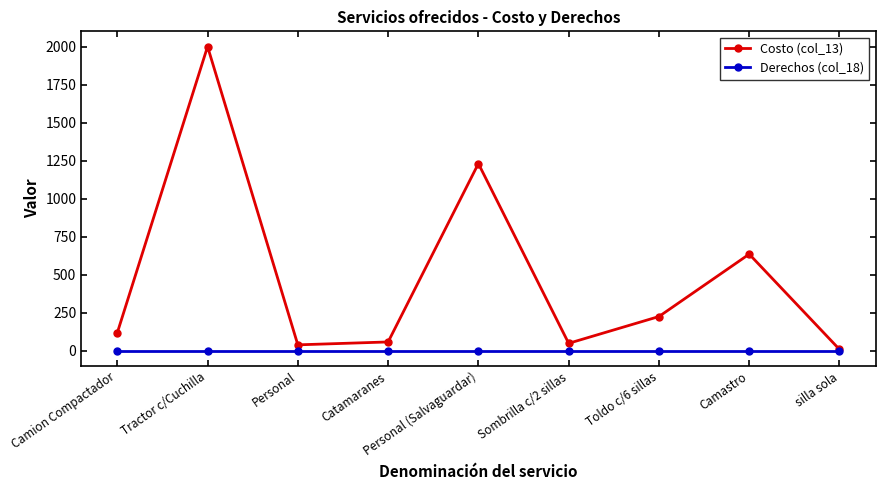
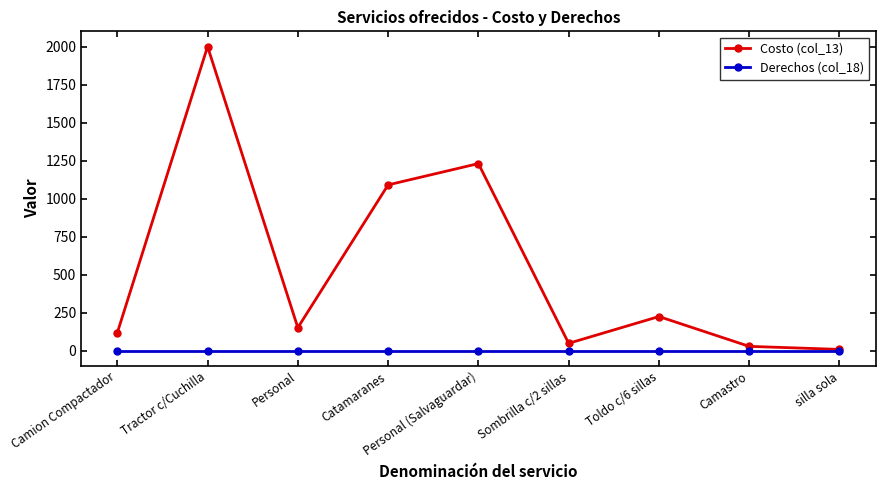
  {
    "Costo (col_13)": {
      "Camion Compactador": 120,
      "Tractor c/Cuchilla": 2000,
-     "Personal": 40,
-     "Catamaranes": 60,
+     "Personal": 150,
+     "Catamaranes": 1090,
      "Personal (Salvaguardar)": 1230,
      "Sombrilla c/2 sillas": 50,
      "Toldo c/6 sillas": 230,
-     "Camastro": 640
+     "Camastro": 30
    },
    "Derechos (col_18)": {
      "Camion Compactador": 0,
      "Tractor c/Cuchilla": 0,
      "Personal": 0,
      "Catamaranes": 0,
      "Personal (Salvaguardar)": 0,
      "Sombrilla c/2 sillas": 0,
      "Toldo c/6 sillas": 0,
      "Camastro": 0
    }
  }
